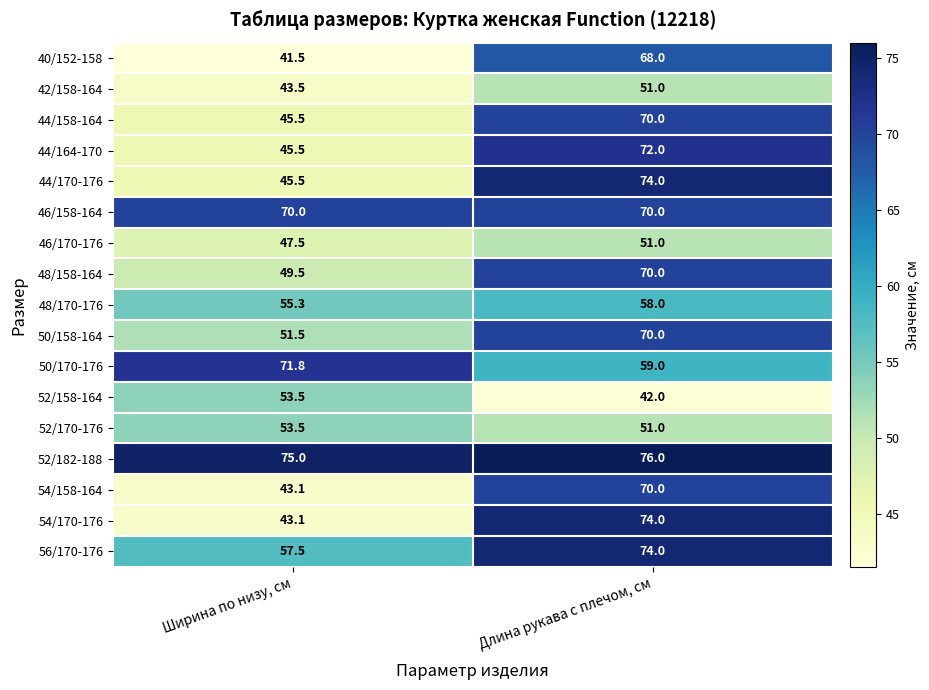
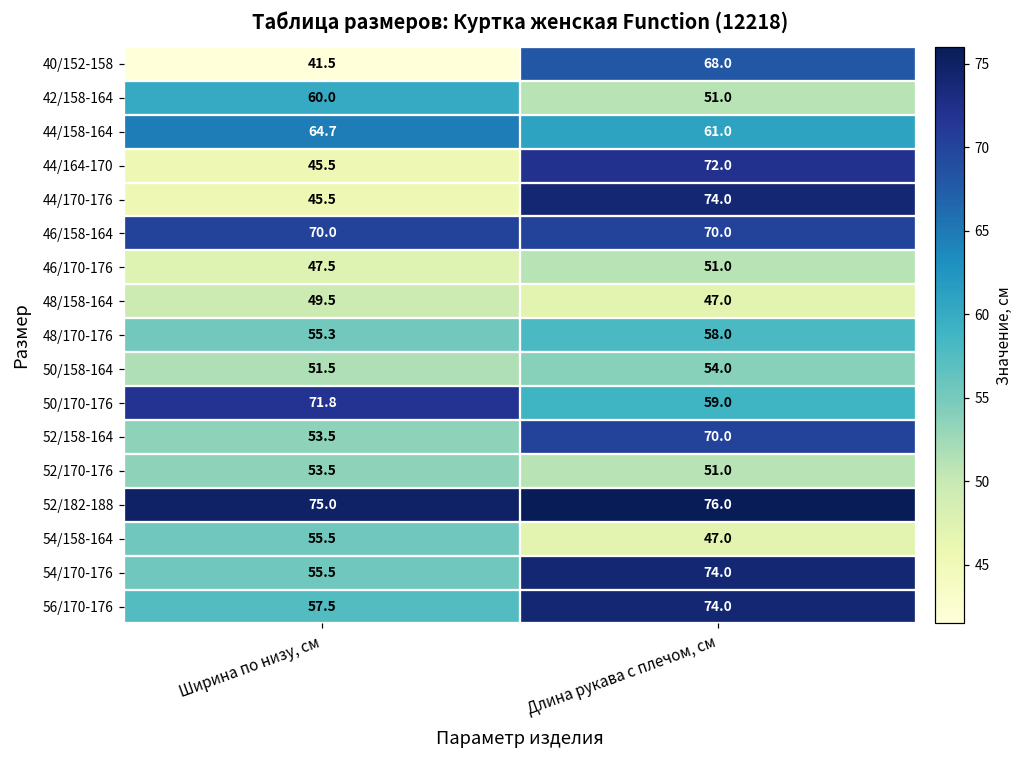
  {
    "40/152-158": {
      "Ширина по низу, см": 41.5,
      "Длина рукава с плечом, см": 68.0
    },
    "42/158-164": {
-     "Ширина по низу, см": 43.5,
+     "Ширина по низу, см": 60.0,
      "Длина рукава с плечом, см": 51.0
    },
    "44/158-164": {
-     "Ширина по низу, см": 45.5,
-     "Длина рукава с плечом, см": 70.0
+     "Ширина по низу, см": 64.7,
+     "Длина рукава с плечом, см": 61.0
    },
    "44/164-170": {
      "Ширина по низу, см": 45.5,
      "Длина рукава с плечом, см": 72.0
    },
    "44/170-176": {
      "Ширина по низу, см": 45.5,
      "Длина рукава с плечом, см": 74.0
    },
    "46/158-164": {
      "Ширина по низу, см": 70.0,
      "Длина рукава с плечом, см": 70.0
    },
    "46/170-176": {
      "Ширина по низу, см": 47.5,
      "Длина рукава с плечом, см": 51.0
    },
    "48/158-164": {
      "Ширина по низу, см": 49.5,
-     "Длина рукава с плечом, см": 70.0
+     "Длина рукава с плечом, см": 47.0
    },
    "48/170-176": {
      "Ширина по низу, см": 55.3,
      "Длина рукава с плечом, см": 58.0
    },
    "50/158-164": {
      "Ширина по низу, см": 51.5,
-     "Длина рукава с плечом, см": 70.0
+     "Длина рукава с плечом, см": 54.0
    },
    "50/170-176": {
      "Ширина по низу, см": 71.8,
      "Длина рукава с плечом, см": 59.0
    },
    "52/158-164": {
      "Ширина по низу, см": 53.5,
-     "Длина рукава с плечом, см": 42.0
+     "Длина рукава с плечом, см": 70.0
    },
    "52/170-176": {
      "Ширина по низу, см": 53.5,
      "Длина рукава с плечом, см": 51.0
    },
    "52/182-188": {
      "Ширина по низу, см": 75.0,
      "Длина рукава с плечом, см": 76.0
    },
    "54/158-164": {
-     "Ширина по низу, см": 43.1,
-     "Длина рукава с плечом, см": 70.0
+     "Ширина по низу, см": 55.5,
+     "Длина рукава с плечом, см": 47.0
    },
    "54/170-176": {
-     "Ширина по низу, см": 43.1,
+     "Ширина по низу, см": 55.5,
      "Длина рукава с плечом, см": 74.0
    },
    "56/170-176": {
      "Ширина по низу, см": 57.5,
      "Длина рукава с плечом, см": 74.0
    }
  }
